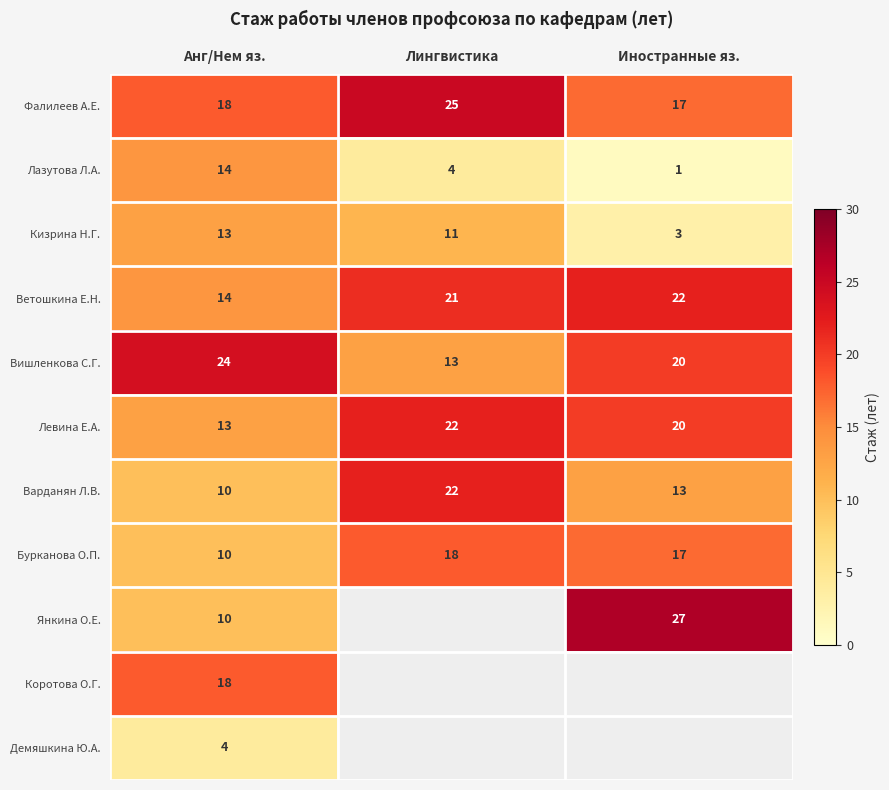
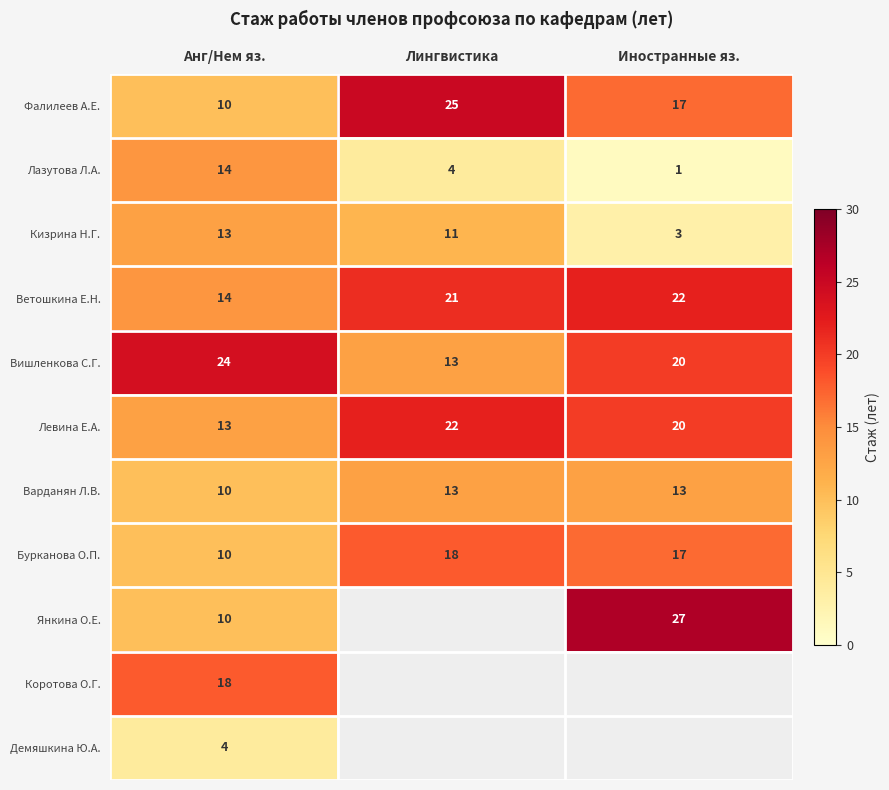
  {
    "Фалилеев А.Е.": {
-     "Анг/Нем яз.": 18,
+     "Анг/Нем яз.": 10,
      "Лингвистика": 25,
      "Иностранные яз.": 17
    },
    "Лазутова Л.А.": {
      "Анг/Нем яз.": 14,
      "Лингвистика": 4,
      "Иностранные яз.": 1
    },
    "Кизрина Н.Г.": {
      "Анг/Нем яз.": 13,
      "Лингвистика": 11,
      "Иностранные яз.": 3
    },
    "Ветошкина Е.Н.": {
      "Анг/Нем яз.": 14,
      "Лингвистика": 21,
      "Иностранные яз.": 22
    },
    "Вишленкова С.Г.": {
      "Анг/Нем яз.": 24,
      "Лингвистика": 13,
      "Иностранные яз.": 20
    },
    "Левина Е.А.": {
      "Анг/Нем яз.": 13,
      "Лингвистика": 22,
      "Иностранные яз.": 20
    },
    "Варданян Л.В.": {
      "Анг/Нем яз.": 10,
-     "Лингвистика": 22,
+     "Лингвистика": 13,
      "Иностранные яз.": 13
    },
    "Бурканова О.П.": {
      "Анг/Нем яз.": 10,
      "Лингвистика": 18,
      "Иностранные яз.": 17
    },
    "Янкина О.Е.": {
      "Анг/Нем яз.": 10,
      "Иностранные яз.": 27
    },
    "Коротова О.Г.": {
      "Анг/Нем яз.": 18
    },
    "Демяшкина Ю.А.": {
      "Анг/Нем яз.": 4
    }
  }
